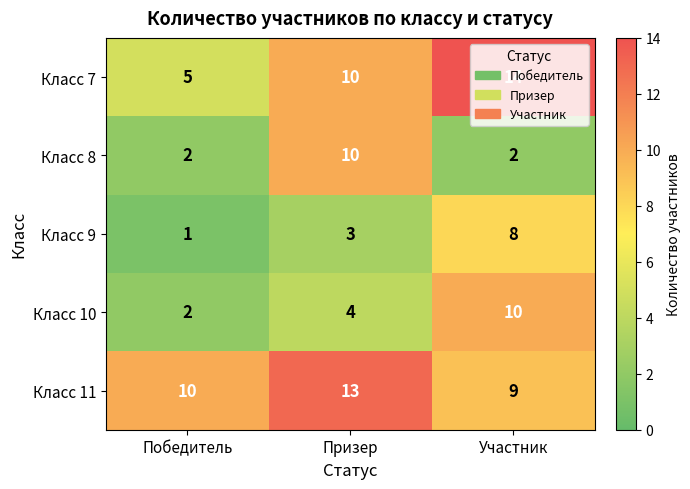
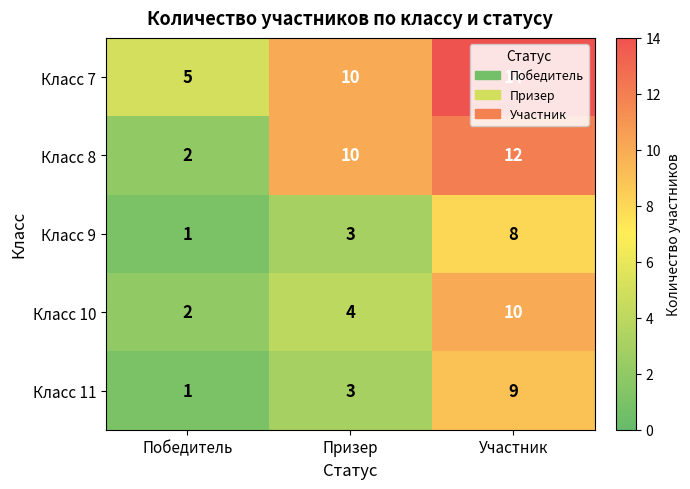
  {
    "Класс 7": {
      "Победитель": 5,
      "Призер": 10
    },
    "Класс 8": {
      "Победитель": 2,
      "Призер": 10,
-     "Участник": 2
+     "Участник": 12
    },
    "Класс 9": {
      "Победитель": 1,
      "Призер": 3,
      "Участник": 8
    },
    "Класс 10": {
      "Победитель": 2,
      "Призер": 4,
      "Участник": 10
    },
    "Класс 11": {
-     "Победитель": 10,
-     "Призер": 13,
+     "Победитель": 1,
+     "Призер": 3,
      "Участник": 9
    }
  }
